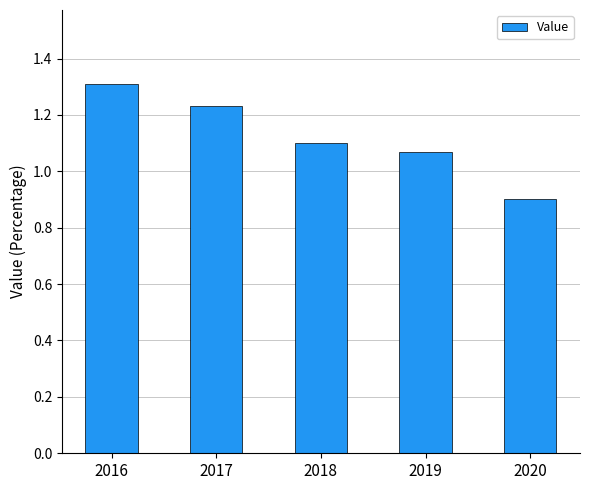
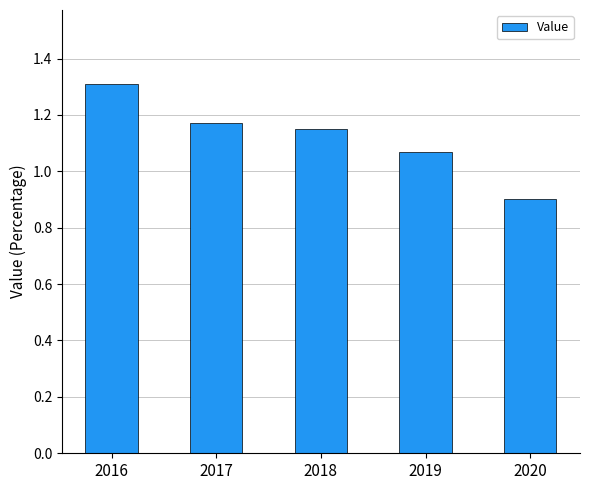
  {
    "2016": 1.31,
-   "2017": 1.23,
-   "2018": 1.10,
+   "2017": 1.17,
+   "2018": 1.15,
    "2019": 1.07,
    "2020": 0.90
  }
